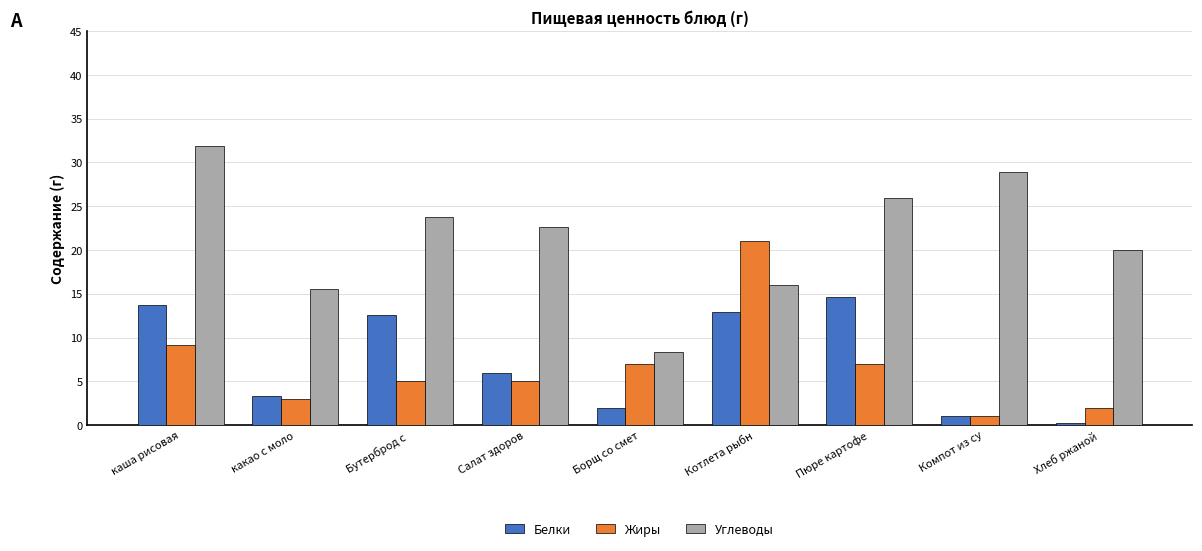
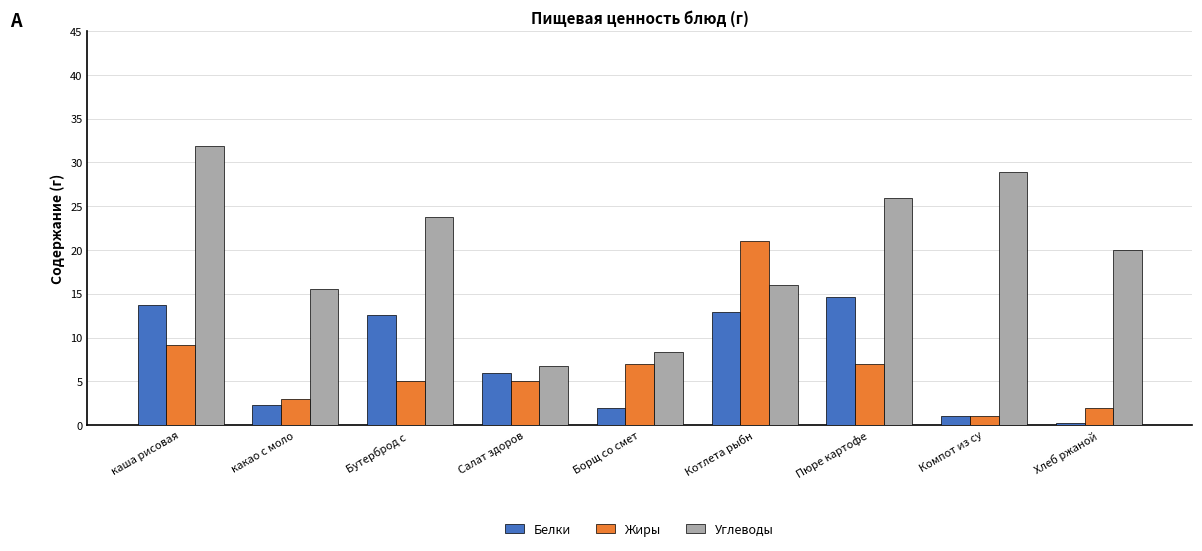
  {
    "Белки": {
      "каша рисовая": 14,
-     "какао с моло": 3,
+     "какао с моло": 2,
      "Бутерброд с": 13,
      "Салат здоров": 6,
      "Борщ со смет": 2,
      "Котлета рыбн": 13,
      "Пюре картофе": 15,
      "Компот из су": 1
    },
    "Жиры": {
      "каша рисовая": 9,
      "какао с моло": 3,
      "Бутерброд с": 5,
      "Салат здоров": 5,
      "Борщ со смет": 7,
      "Котлета рыбн": 21,
      "Пюре картофе": 7,
      "Компот из су": 1,
      "Хлеб ржаной": 2
    },
    "Углеводы": {
      "каша рисовая": 32,
      "какао с моло": 16,
      "Бутерброд с": 24,
-     "Салат здоров": 23,
+     "Салат здоров": 7,
      "Борщ со смет": 8,
      "Котлета рыбн": 16,
      "Пюре картофе": 26,
      "Компот из су": 29,
      "Хлеб ржаной": 20
    }
  }
